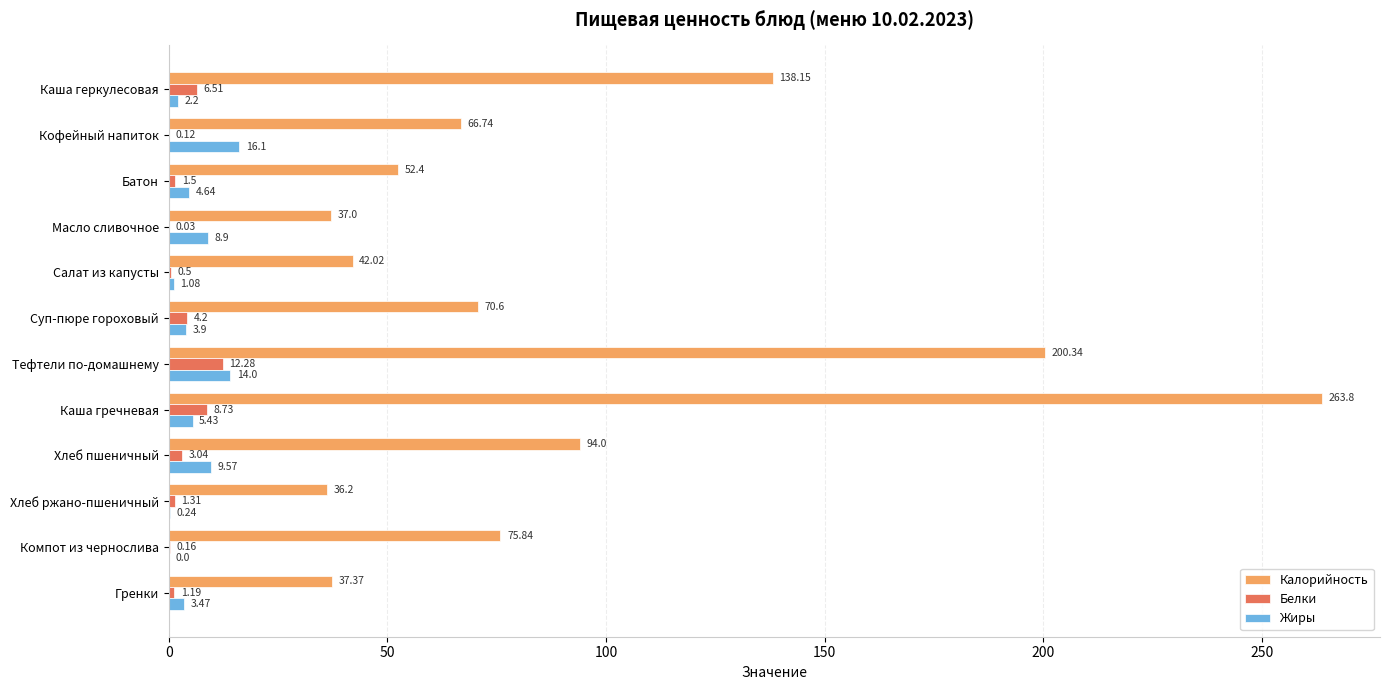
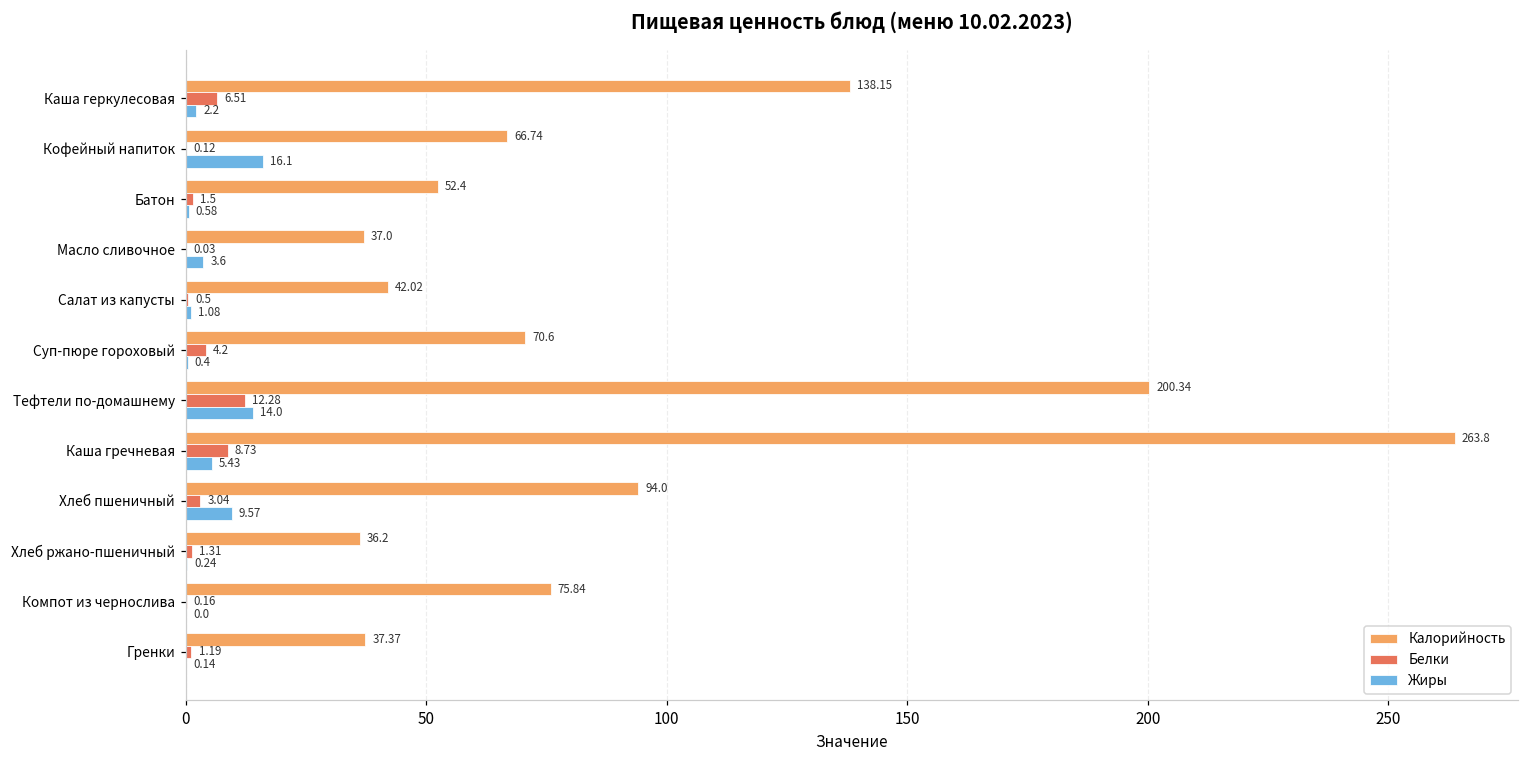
  {
    "Жиры": {
      "Каша геркулесовая": 2.2,
      "Кофейный напиток": 16.1,
-     "Батон": 4.64,
-     "Масло сливочное": 8.9,
+     "Батон": 0.58,
+     "Масло сливочное": 3.6,
      "Салат из капусты": 1.08,
-     "Суп-пюре гороховый": 3.9,
+     "Суп-пюре гороховый": 0.4,
      "Тефтели по-домашнему": 14.0,
      "Каша гречневая": 5.43,
      "Хлеб пшеничный": 9.57,
      "Хлеб ржано-пшеничный": 0.24,
      "Компот из чернослива": 0.0,
-     "Гренки": 3.47
+     "Гренки": 0.14
    }
  }
